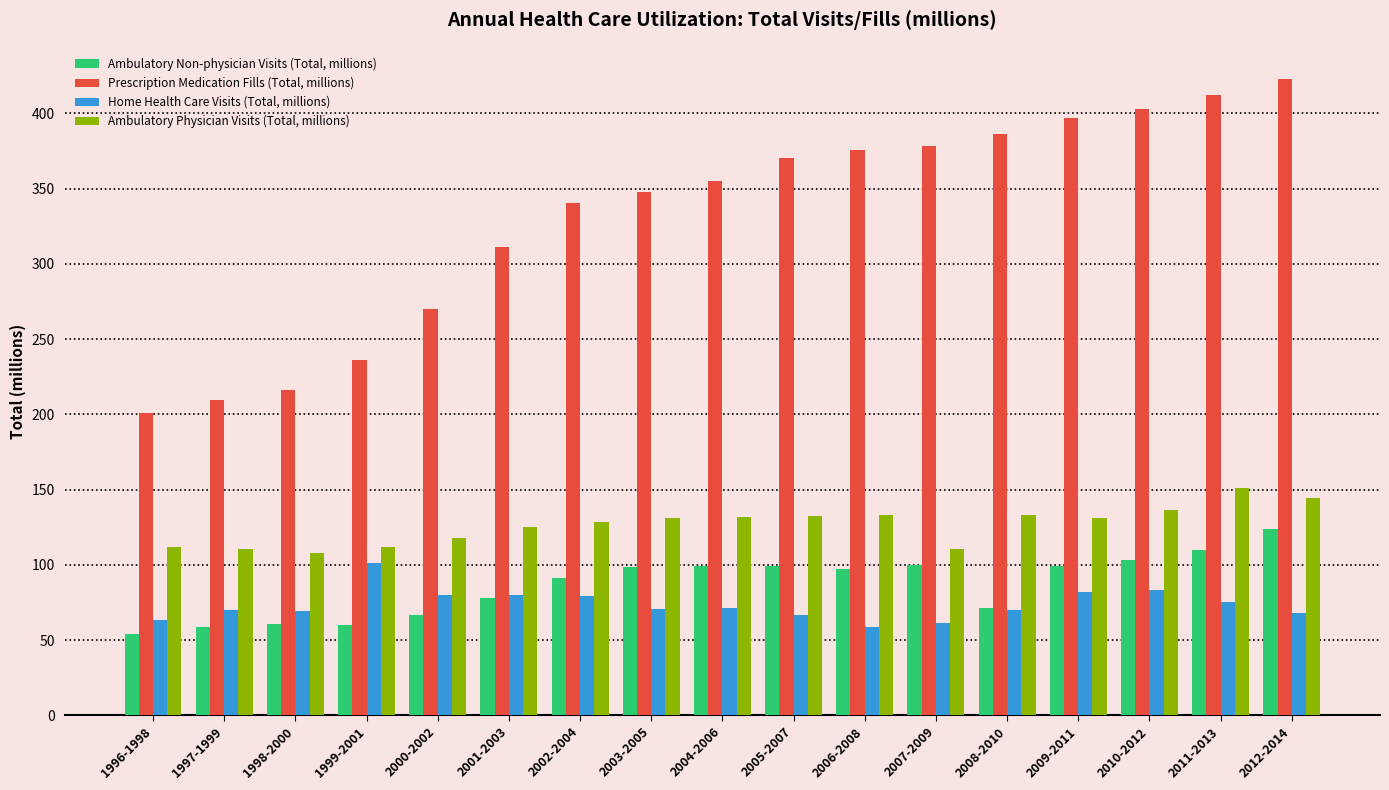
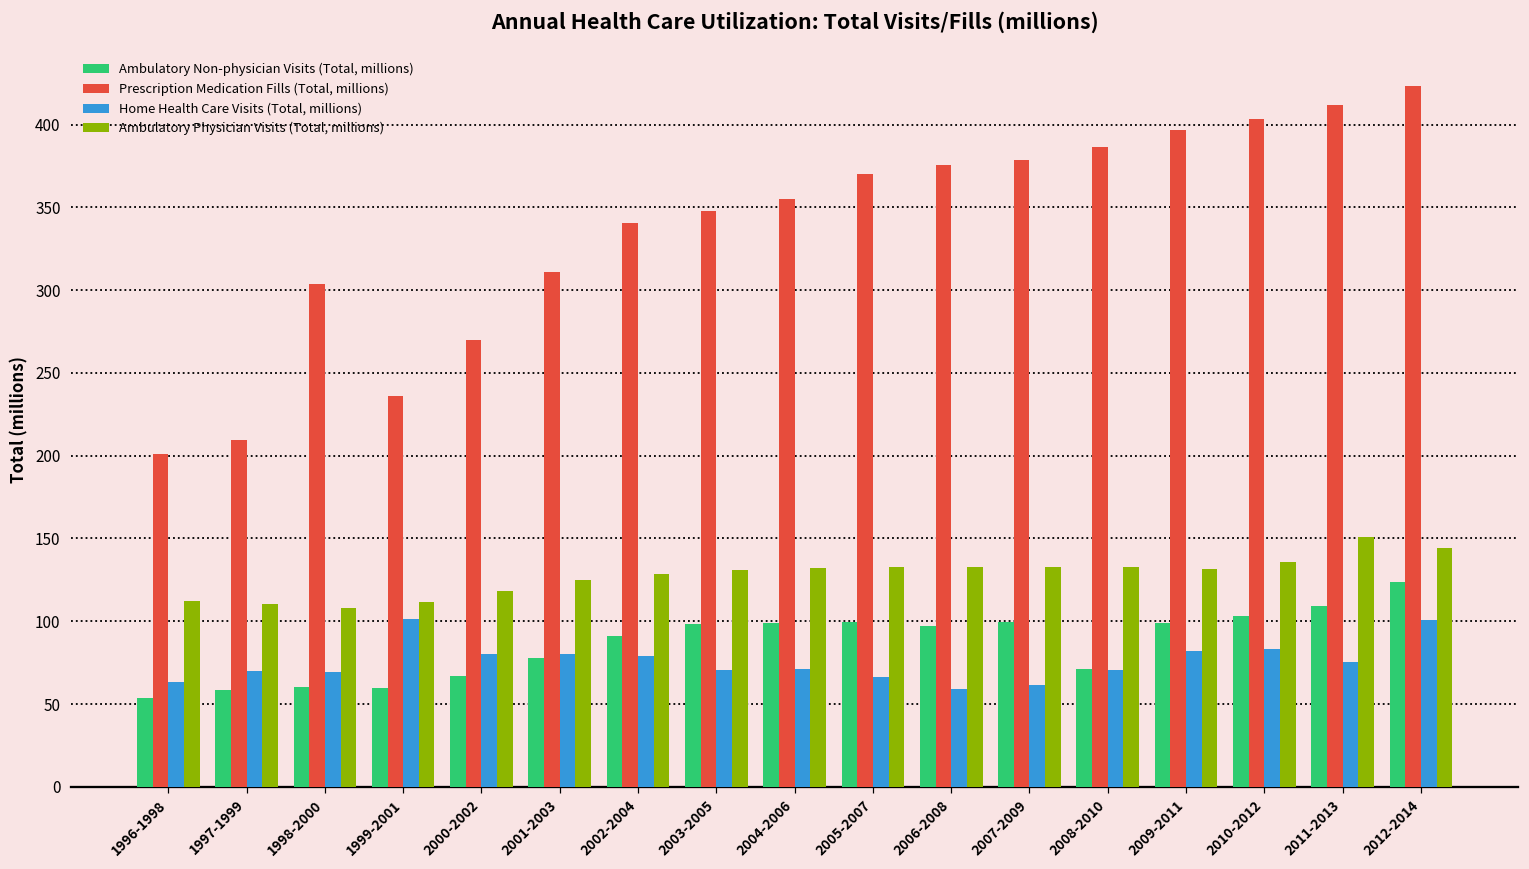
  {
    "Ambulatory Non-physician Visits (Total, millions)": {
      "1996-1998": 54,
      "1997-1999": 59,
      "1998-2000": 61,
      "1999-2001": 60,
      "2000-2002": 67,
      "2001-2003": 78,
      "2002-2004": 91,
      "2003-2005": 98,
      "2004-2006": 99,
      "2005-2007": 100,
      "2006-2008": 97,
      "2007-2009": 100,
      "2008-2010": 71,
      "2009-2011": 99,
      "2010-2012": 103,
      "2011-2013": 110,
      "2012-2014": 124
    },
    "Prescription Medication Fills (Total, millions)": {
      "1996-1998": 201,
      "1997-1999": 209,
-     "1998-2000": 216,
+     "1998-2000": 304,
      "1999-2001": 236,
      "2000-2002": 270,
      "2001-2003": 311,
      "2002-2004": 341,
      "2003-2005": 348,
      "2004-2006": 355,
      "2005-2007": 370,
      "2006-2008": 376,
      "2007-2009": 378,
      "2008-2010": 387,
      "2009-2011": 397,
      "2010-2012": 403,
      "2011-2013": 412,
      "2012-2014": 423
    },
    "Home Health Care Visits (Total, millions)": {
      "1996-1998": 63,
      "1997-1999": 70,
      "1998-2000": 69,
      "1999-2001": 102,
      "2000-2002": 80,
      "2001-2003": 80,
      "2002-2004": 79,
      "2003-2005": 71,
      "2004-2006": 71,
      "2005-2007": 66,
      "2006-2008": 59,
      "2007-2009": 61,
      "2008-2010": 70,
      "2009-2011": 82,
      "2010-2012": 83,
      "2011-2013": 76,
-     "2012-2014": 68
+     "2012-2014": 101
    },
    "Ambulatory Physician Visits (Total, millions)": {
      "1996-1998": 112,
      "1997-1999": 110,
      "1998-2000": 108,
      "1999-2001": 112,
      "2000-2002": 118,
      "2001-2003": 125,
      "2002-2004": 128,
      "2003-2005": 131,
      "2004-2006": 132,
      "2005-2007": 133,
      "2006-2008": 133,
-     "2007-2009": 110,
+     "2007-2009": 133,
      "2008-2010": 133,
      "2009-2011": 131,
      "2010-2012": 136,
      "2011-2013": 151,
      "2012-2014": 145
    }
  }
